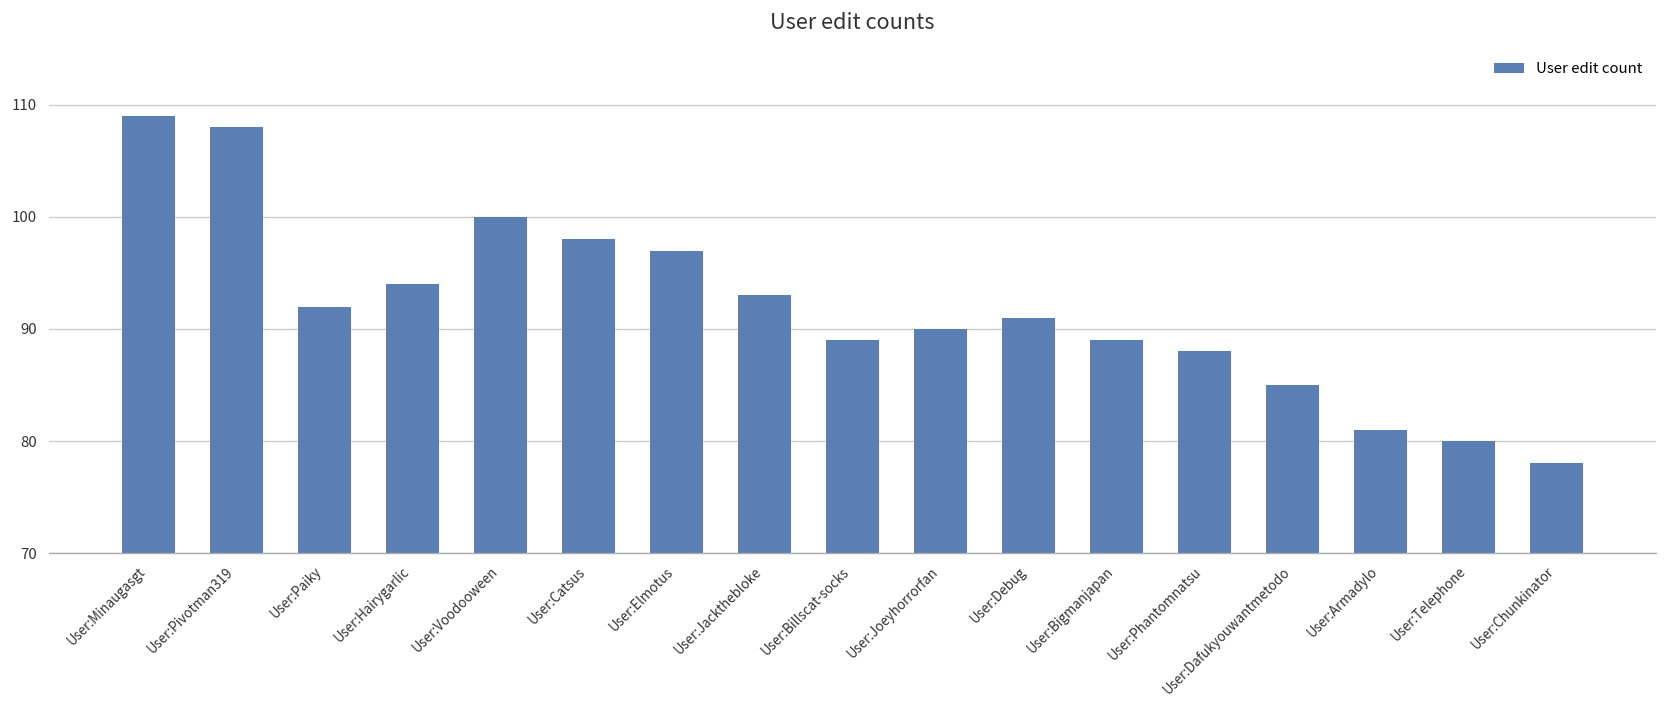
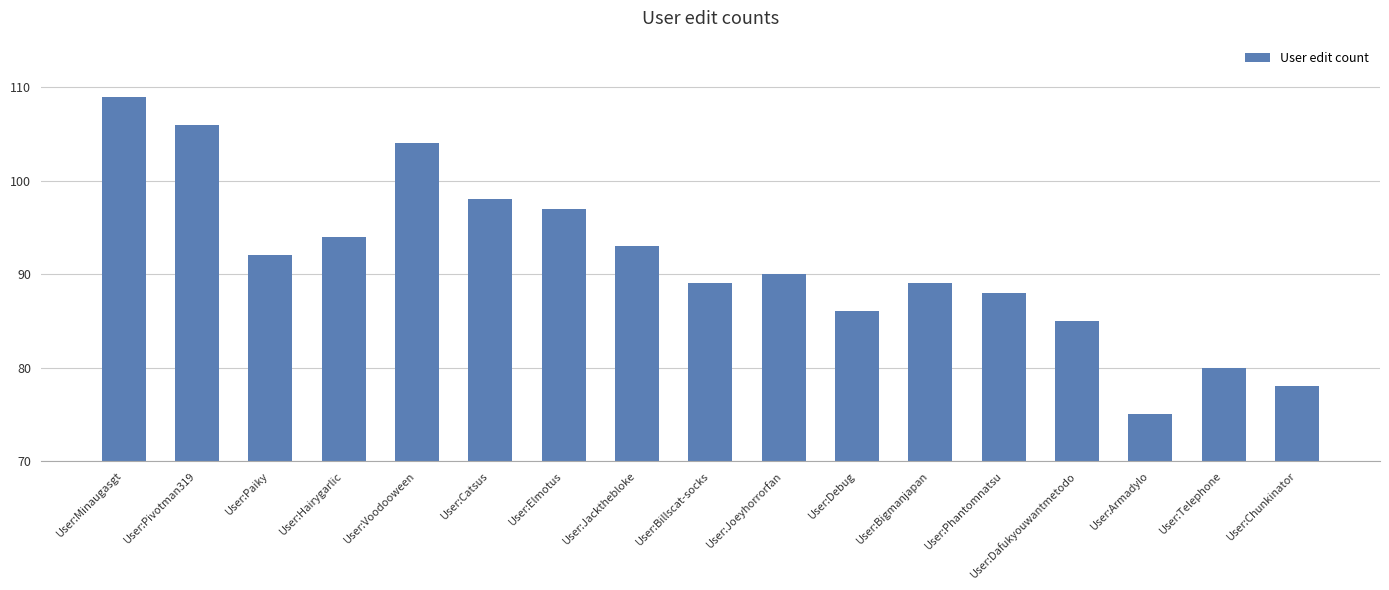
  {
    "User:Minaugasgt": 109,
-   "User:Pivotman319": 108,
+   "User:Pivotman319": 106,
    "User:Paiky": 92,
    "User:Hairygarlic": 94,
-   "User:Voodooween": 100,
+   "User:Voodooween": 104,
    "User:Catsus": 98,
    "User:Elmotus": 97,
    "User:Jackthebloke": 93,
    "User:Billscat-socks": 89,
    "User:Joeyhorrorfan": 90,
-   "User:Debug": 91,
+   "User:Debug": 86,
    "User:Bigmanjapan": 89,
    "User:Phantomnatsu": 88,
    "User:Dafukyouwantmetodo": 85,
-   "User:Armadylo": 81,
+   "User:Armadylo": 75,
    "User:Telephone": 80,
    "User:Chunkinator": 78
  }
